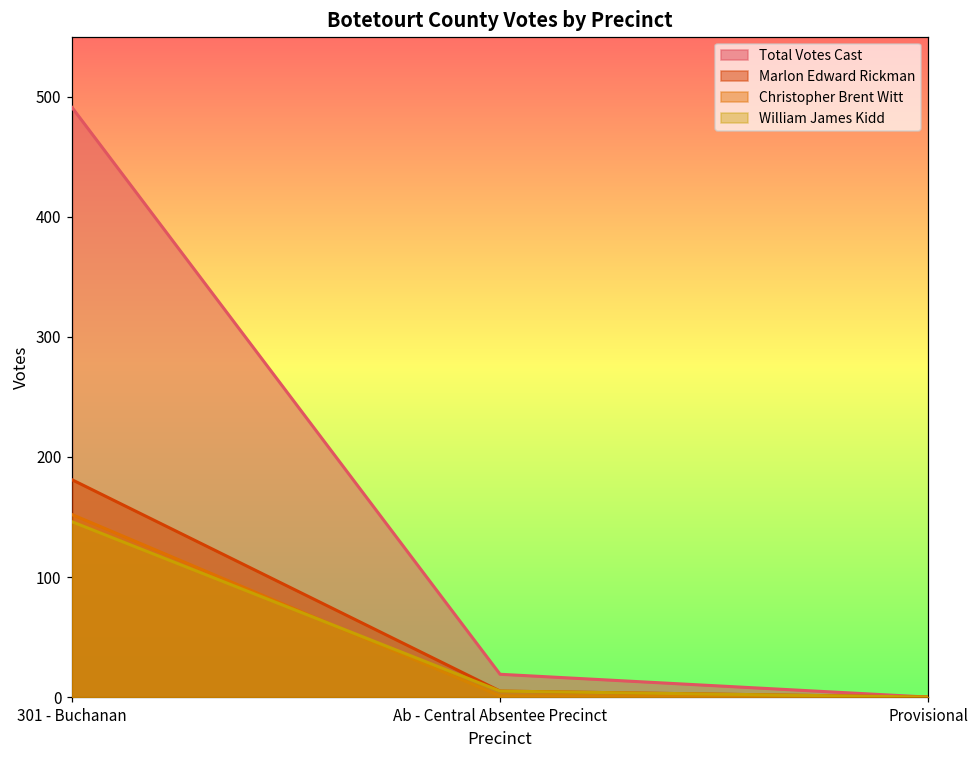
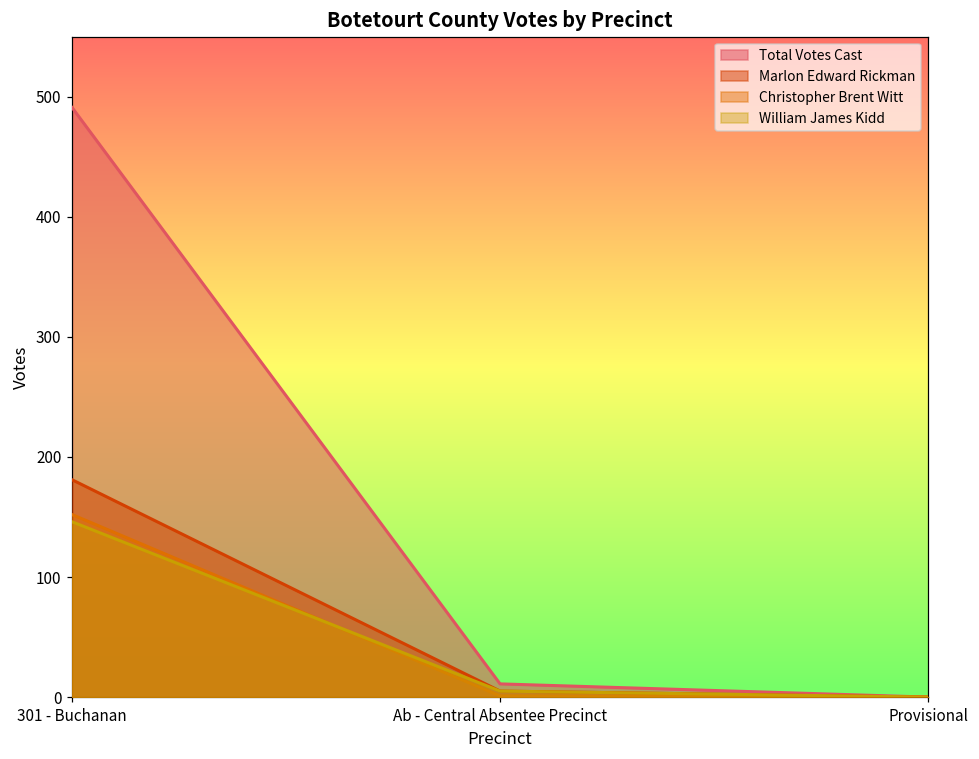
  {
    "Total Votes Cast": {
      "301 - Buchanan": 491,
-     "Ab - Central Absentee Precinct": 19
+     "Ab - Central Absentee Precinct": 11
    }
  }
